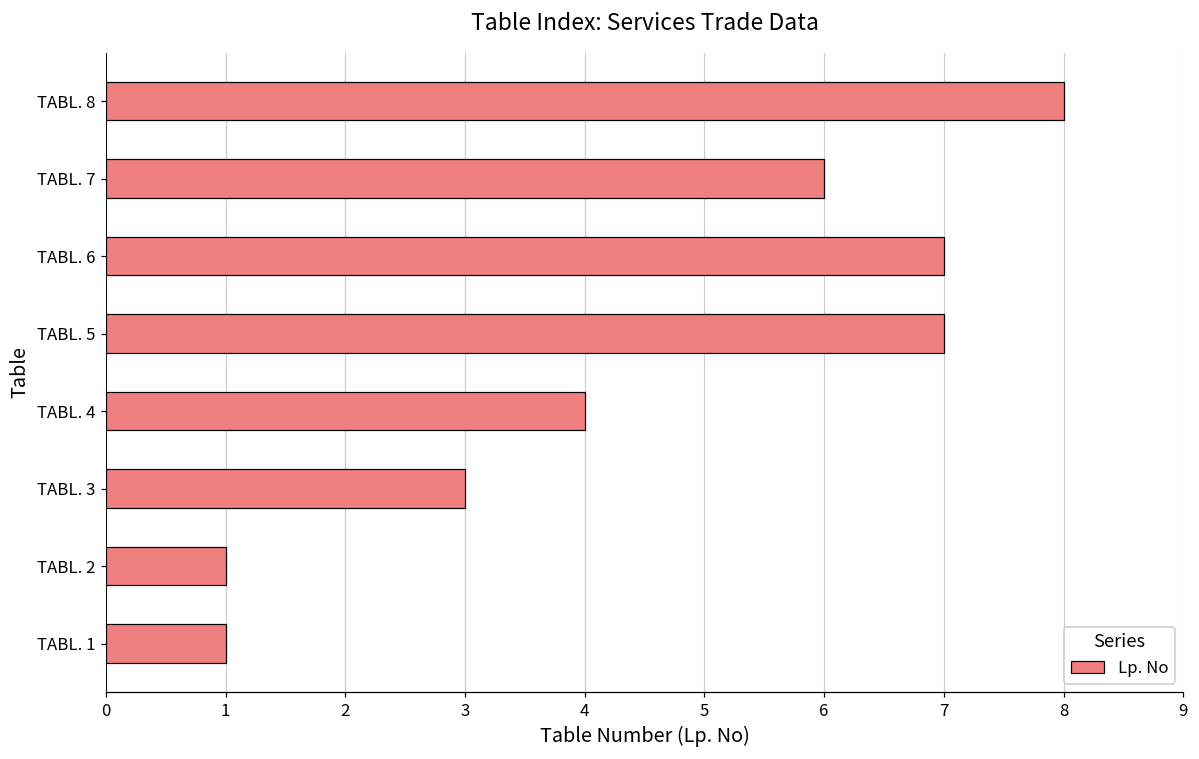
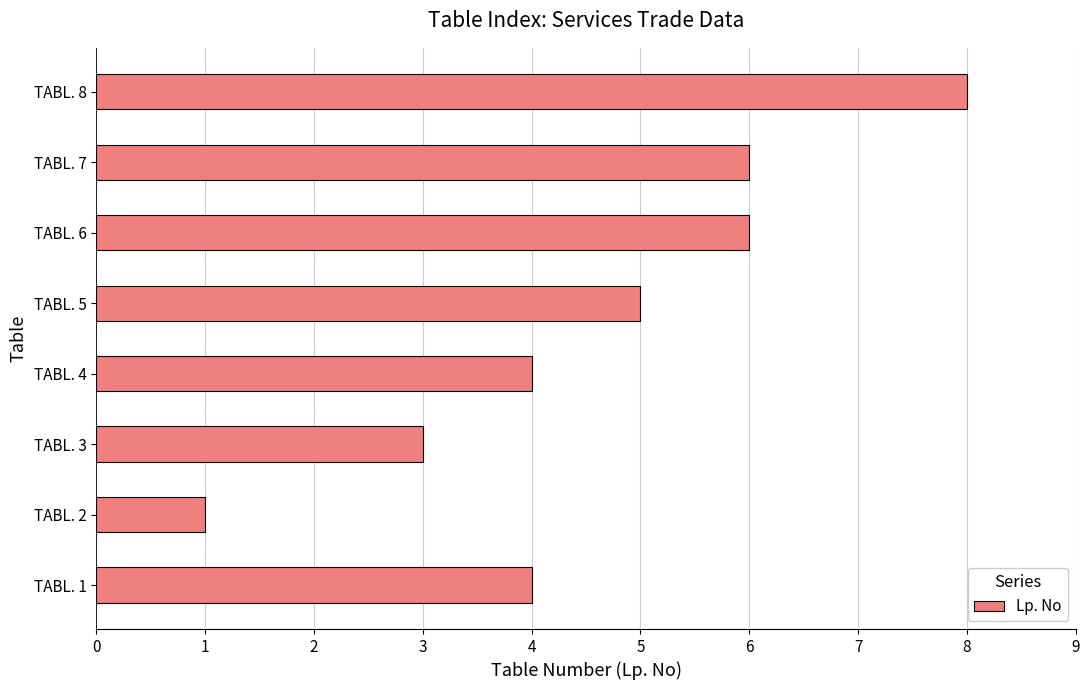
  {
    "TABL. 8": 8,
    "TABL. 7": 6,
-   "TABL. 6": 7,
-   "TABL. 5": 7,
+   "TABL. 6": 6,
+   "TABL. 5": 5,
    "TABL. 4": 4,
    "TABL. 3": 3,
    "TABL. 2": 1,
-   "TABL. 1": 1
+   "TABL. 1": 4
  }
